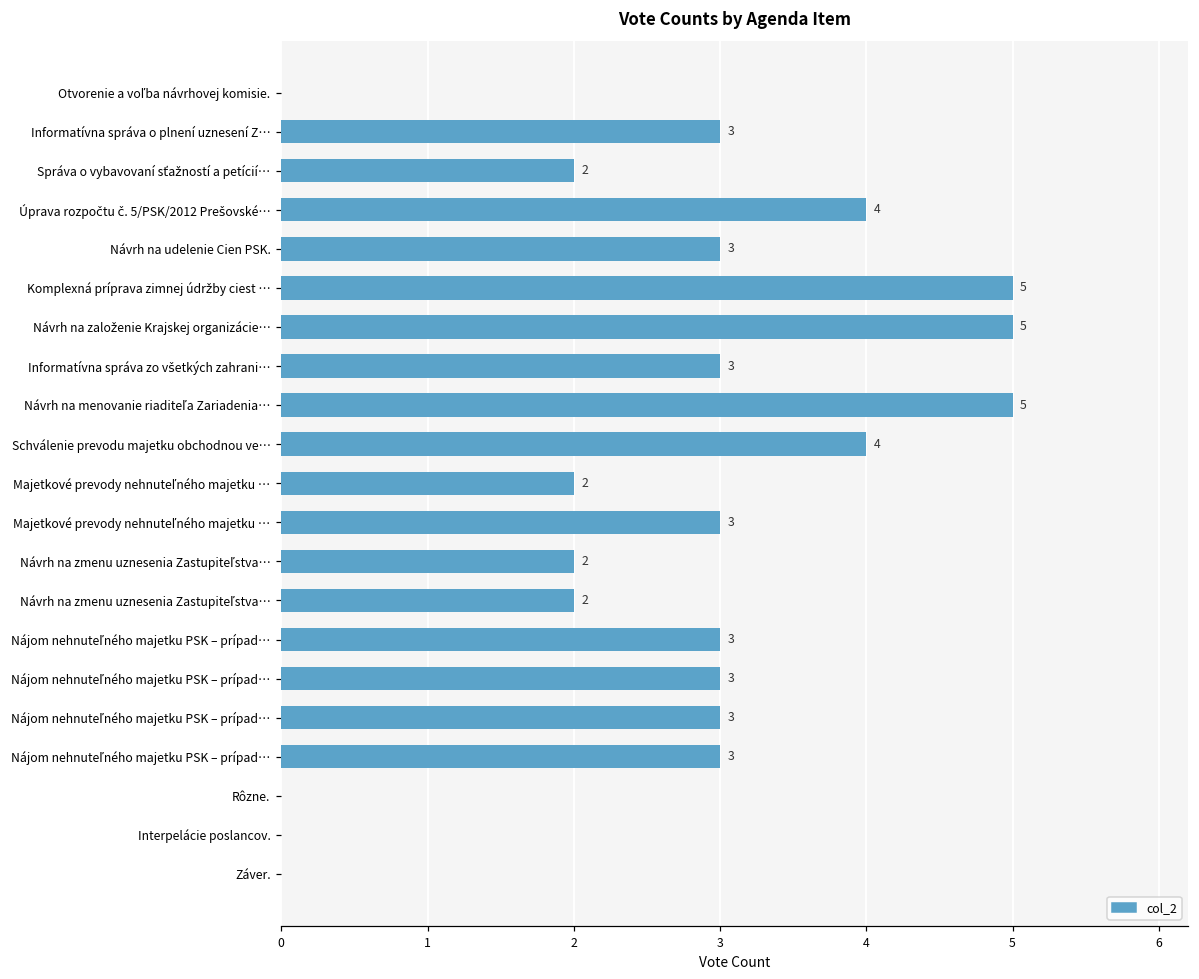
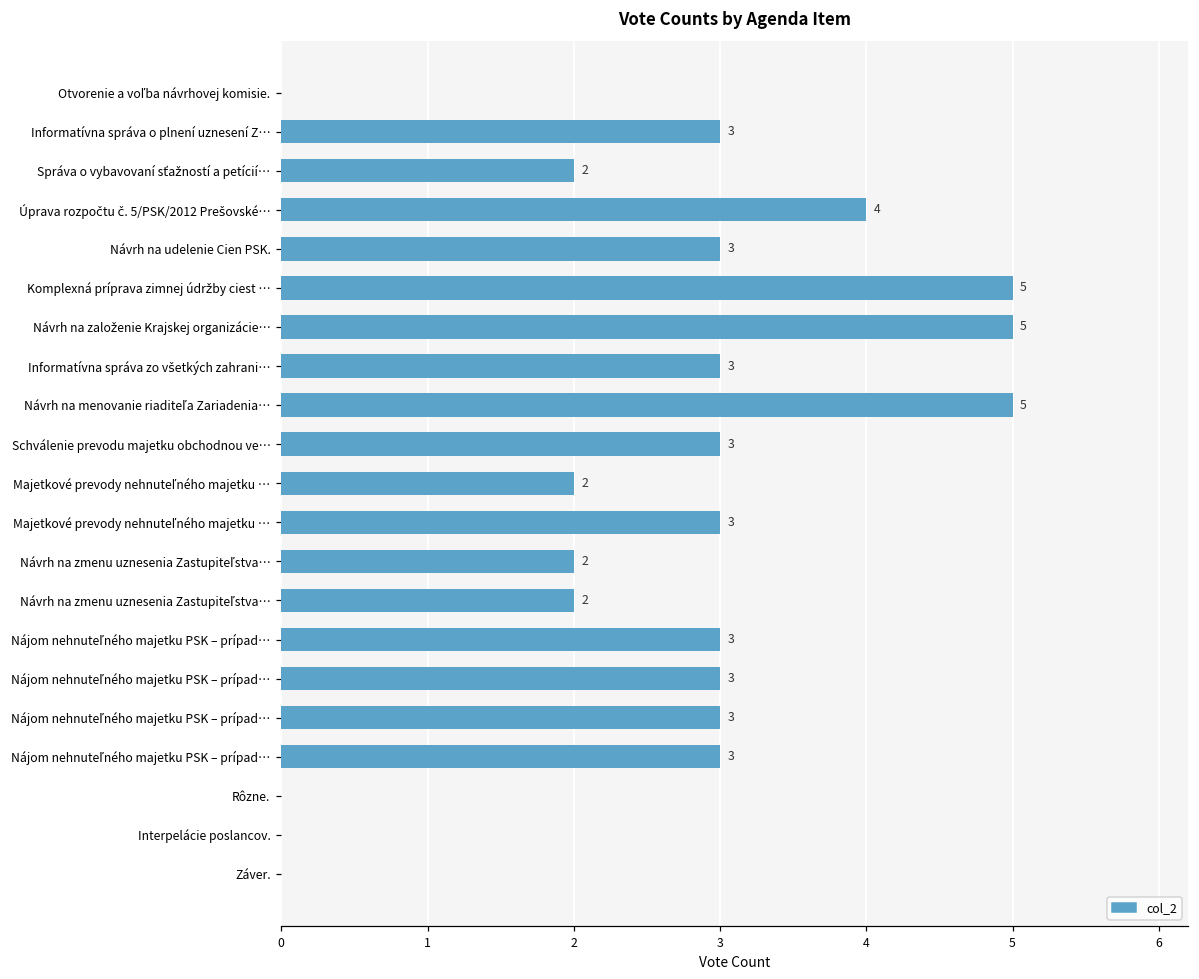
  {
    "Informatívna správa o plnení uznesení Z…": 3,
    "Správa o vybavovaní sťažností a petícií…": 2,
    "Úprava rozpočtu č. 5/PSK/2012 Prešovské…": 4,
    "Návrh na udelenie Cien PSK.": 3,
    "Komplexná príprava zimnej údržby ciest …": 5,
    "Návrh na založenie Krajskej organizácie…": 5,
    "Informatívna správa zo všetkých zahrani…": 3,
    "Návrh na menovanie riaditeľa Zariadenia…": 5,
-   "Schválenie prevodu majetku obchodnou ve…": 4
+   "Schválenie prevodu majetku obchodnou ve…": 3
  }
